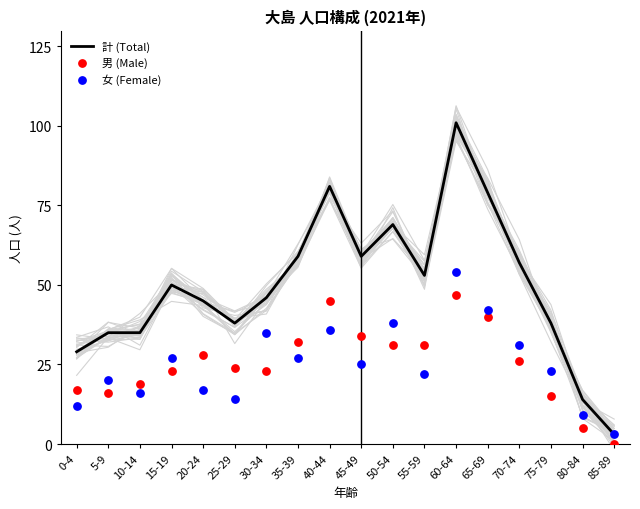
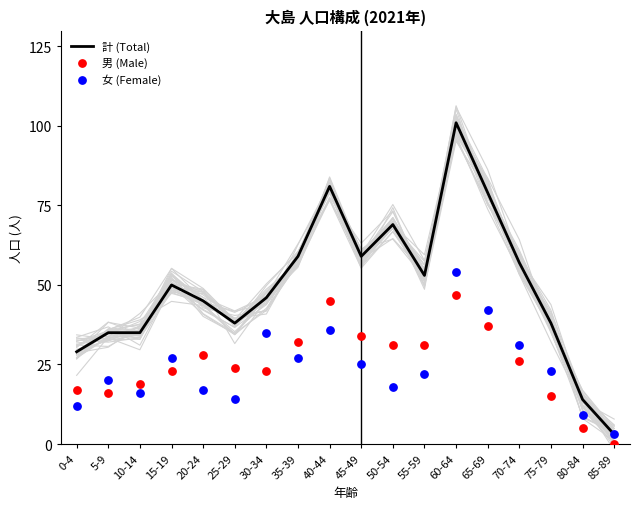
  {
    "男 (Male)": {
-     "65-69": 40
+     "65-69": 37
    },
    "女 (Female)": {
-     "50-54": 38
+     "50-54": 18
    }
  }
